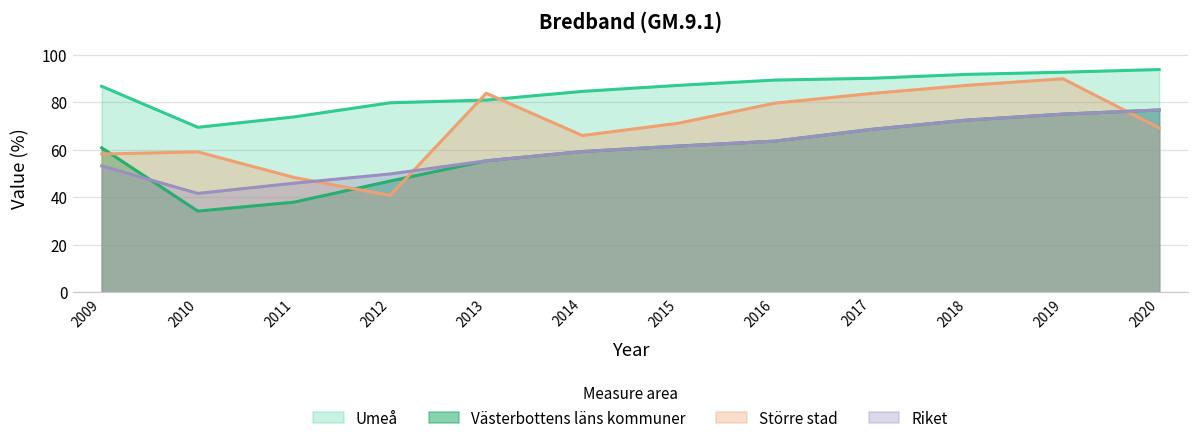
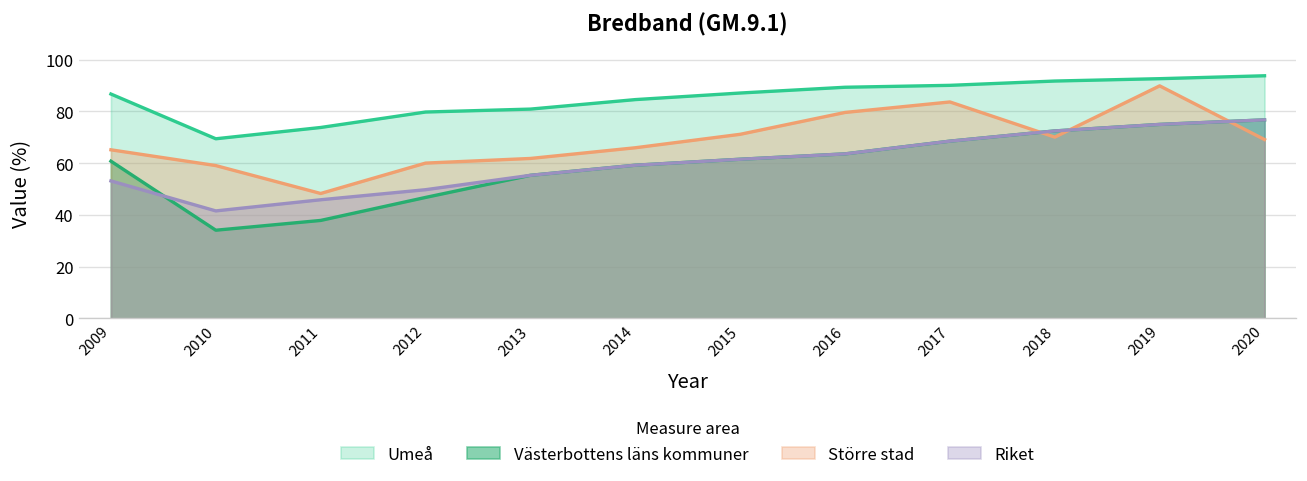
  {
    "Större stad": {
-     "2009": 58,
+     "2009": 65,
      "2010": 59,
      "2011": 48,
-     "2012": 41,
-     "2013": 84,
+     "2012": 60,
+     "2013": 62,
      "2014": 66,
      "2015": 71,
      "2016": 80,
      "2017": 84,
-     "2018": 87,
+     "2018": 70,
      "2019": 90,
      "2020": 69
    }
  }
